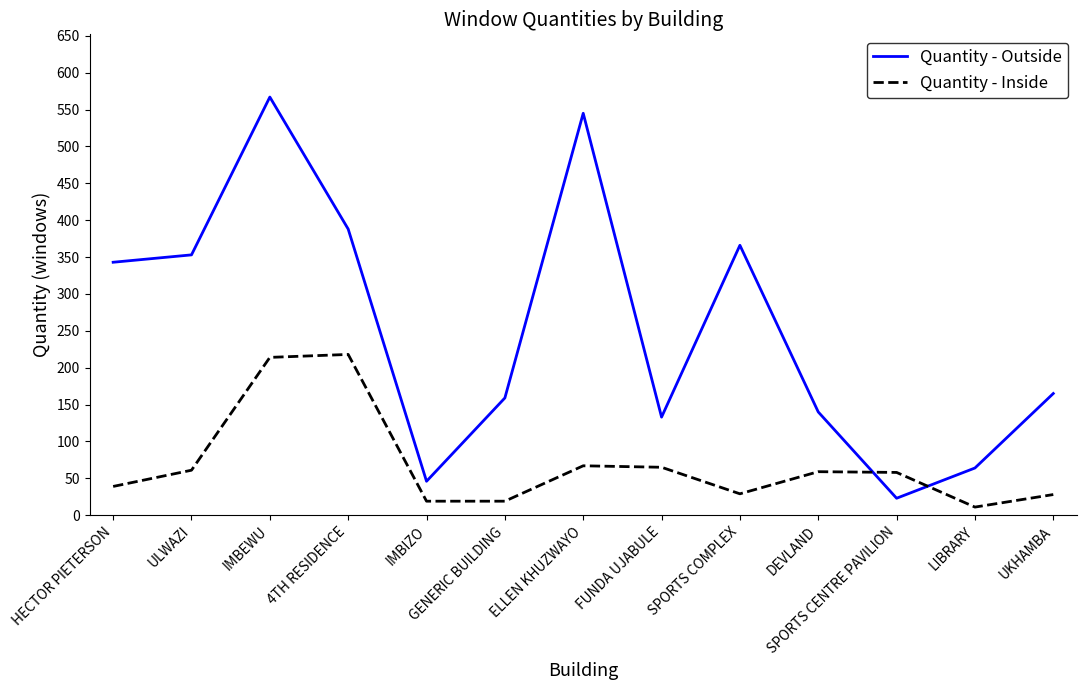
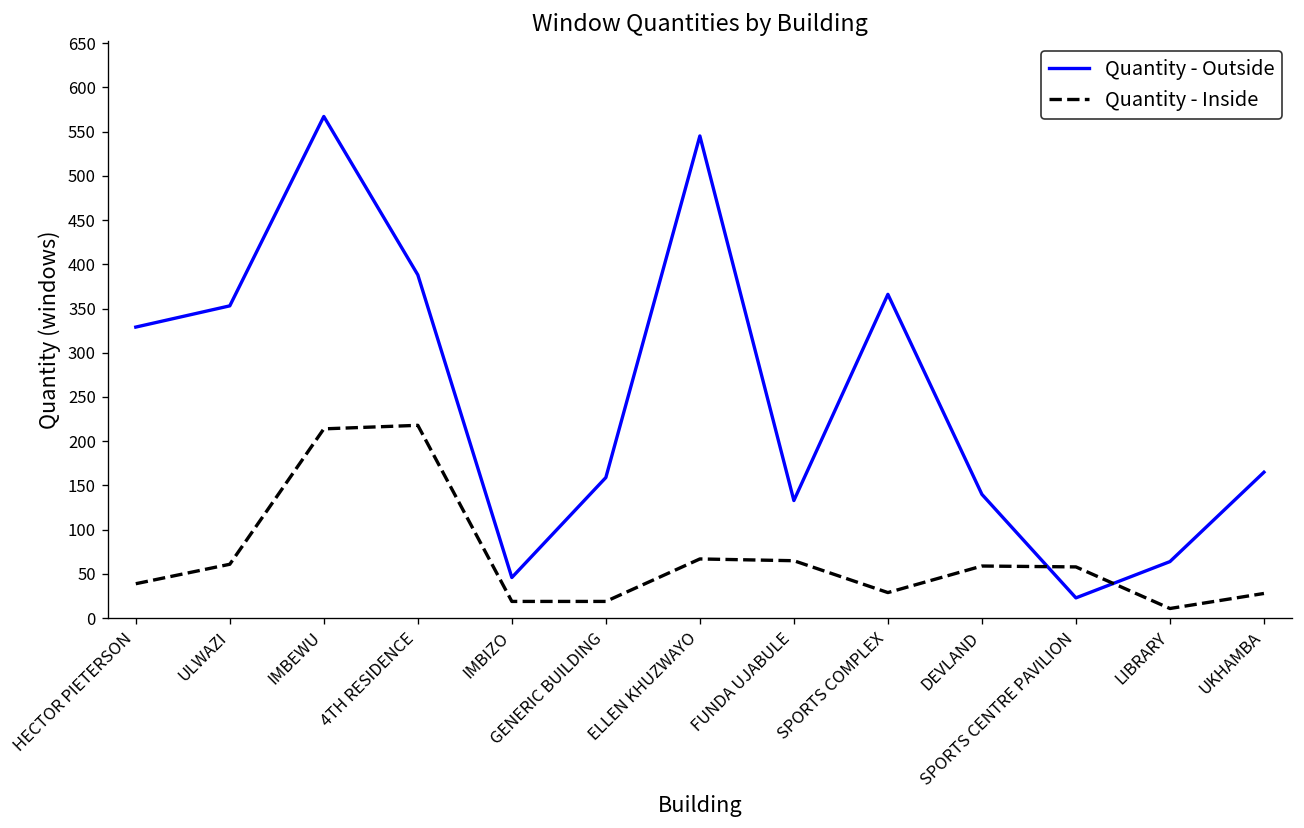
  {
    "Quantity - Outside": {
-     "HECTOR PIETERSON": 340,
+     "HECTOR PIETERSON": 330,
      "ULWAZI": 350,
      "IMBEWU": 570,
      "4TH RESIDENCE": 390,
      "IMBIZO": 50,
      "GENERIC BUILDING": 160,
      "ELLEN KHUZWAYO": 550,
      "FUNDA UJABULE": 130,
      "SPORTS COMPLEX": 370,
      "DEVLAND": 140,
      "SPORTS CENTRE PAVILION": 20,
      "LIBRARY": 60,
      "UKHAMBA": 170
    },
    "Quantity - Inside": {
      "HECTOR PIETERSON": 40,
      "ULWAZI": 60,
      "IMBEWU": 210,
      "4TH RESIDENCE": 220,
      "IMBIZO": 20,
      "GENERIC BUILDING": 20,
      "ELLEN KHUZWAYO": 70,
      "FUNDA UJABULE": 70,
      "SPORTS COMPLEX": 30,
      "DEVLAND": 60,
      "SPORTS CENTRE PAVILION": 60,
      "LIBRARY": 10,
      "UKHAMBA": 30
    }
  }
